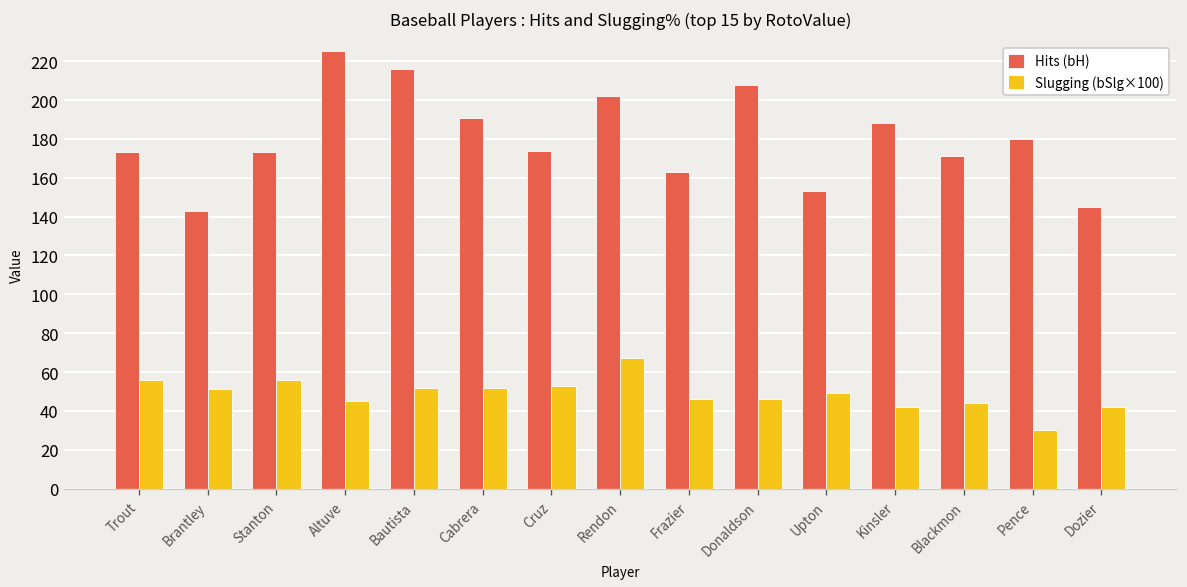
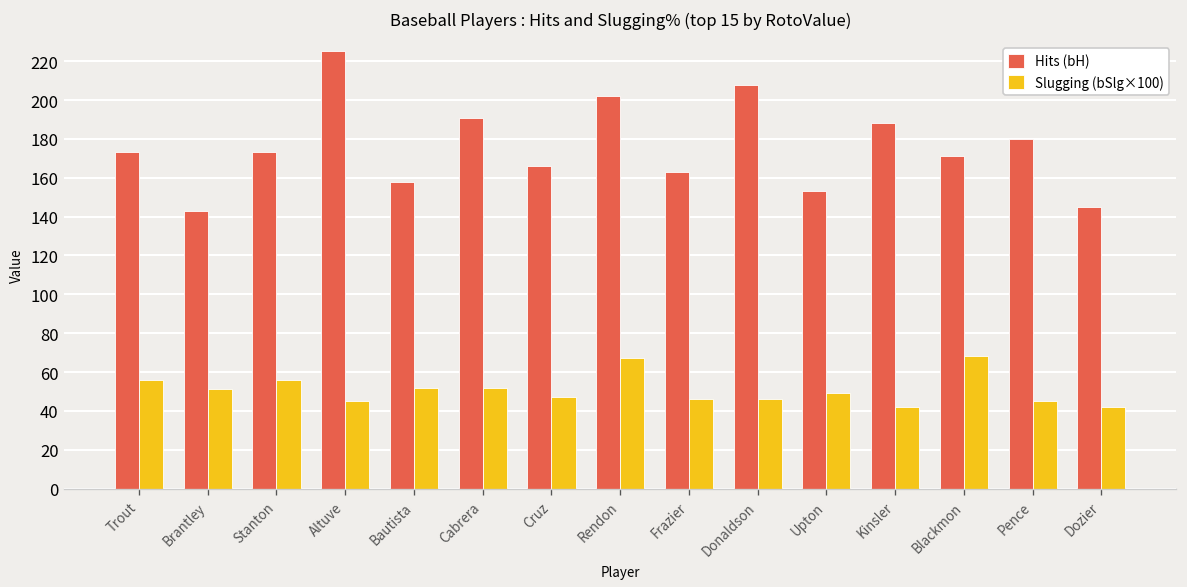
  {
    "Hits (bH)": {
      "Trout": 173,
      "Brantley": 143,
      "Stanton": 173,
      "Altuve": 225,
-     "Bautista": 216,
+     "Bautista": 158,
      "Cabrera": 191,
-     "Cruz": 174,
+     "Cruz": 166,
      "Rendon": 202,
      "Frazier": 163,
      "Donaldson": 208,
      "Upton": 153,
      "Kinsler": 188,
      "Blackmon": 171,
      "Pence": 180,
      "Dozier": 145
    },
    "Slugging (bSlg×100)": {
      "Trout": 56,
      "Brantley": 51,
      "Stanton": 56,
      "Altuve": 45,
      "Bautista": 52,
      "Cabrera": 52,
-     "Cruz": 53,
+     "Cruz": 47,
      "Rendon": 67,
      "Frazier": 46,
      "Donaldson": 46,
      "Upton": 49,
      "Kinsler": 42,
-     "Blackmon": 44,
-     "Pence": 30,
+     "Blackmon": 68,
+     "Pence": 45,
      "Dozier": 42
    }
  }
